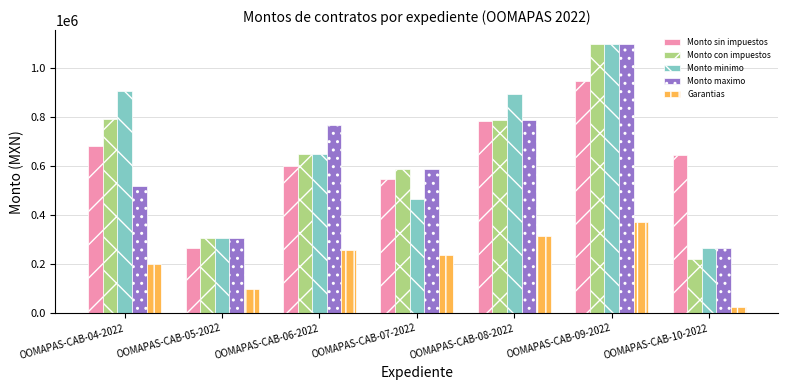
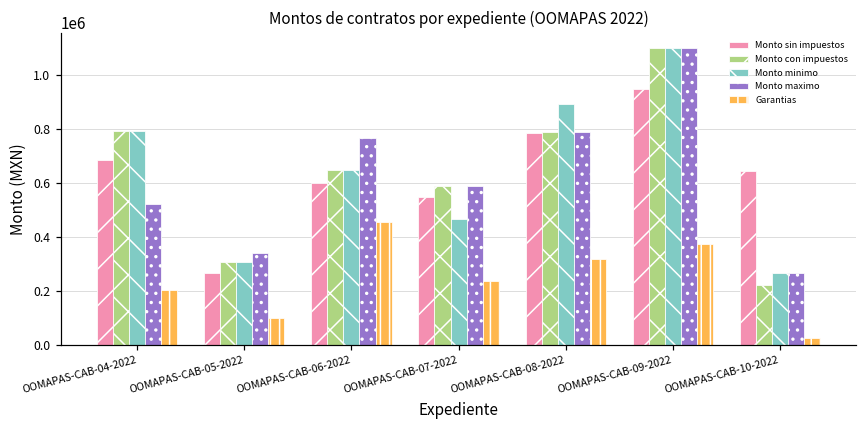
  {
    "Monto sin impuestos": {
      "OOMAPAS-CAB-04-2022": 680000,
      "OOMAPAS-CAB-05-2022": 260000,
      "OOMAPAS-CAB-06-2022": 600000,
      "OOMAPAS-CAB-07-2022": 550000,
      "OOMAPAS-CAB-08-2022": 790000,
      "OOMAPAS-CAB-09-2022": 950000,
      "OOMAPAS-CAB-10-2022": 640000
    },
    "Monto con impuestos": {
      "OOMAPAS-CAB-04-2022": 790000,
      "OOMAPAS-CAB-05-2022": 310000,
      "OOMAPAS-CAB-06-2022": 650000,
      "OOMAPAS-CAB-07-2022": 590000,
      "OOMAPAS-CAB-08-2022": 790000,
      "OOMAPAS-CAB-09-2022": 1100000,
      "OOMAPAS-CAB-10-2022": 220000
    },
    "Monto minimo": {
-     "OOMAPAS-CAB-04-2022": 910000,
+     "OOMAPAS-CAB-04-2022": 790000,
      "OOMAPAS-CAB-05-2022": 310000,
      "OOMAPAS-CAB-06-2022": 650000,
      "OOMAPAS-CAB-07-2022": 470000,
      "OOMAPAS-CAB-08-2022": 890000,
      "OOMAPAS-CAB-09-2022": 1100000,
      "OOMAPAS-CAB-10-2022": 270000
    },
    "Monto maximo": {
      "OOMAPAS-CAB-04-2022": 520000,
-     "OOMAPAS-CAB-05-2022": 310000,
+     "OOMAPAS-CAB-05-2022": 340000,
      "OOMAPAS-CAB-06-2022": 770000,
      "OOMAPAS-CAB-07-2022": 590000,
      "OOMAPAS-CAB-08-2022": 790000,
      "OOMAPAS-CAB-09-2022": 1100000,
      "OOMAPAS-CAB-10-2022": 270000
    },
    "Garantias": {
      "OOMAPAS-CAB-04-2022": 200000,
      "OOMAPAS-CAB-05-2022": 100000,
-     "OOMAPAS-CAB-06-2022": 260000,
+     "OOMAPAS-CAB-06-2022": 460000,
      "OOMAPAS-CAB-07-2022": 240000,
      "OOMAPAS-CAB-08-2022": 320000,
      "OOMAPAS-CAB-09-2022": 370000,
      "OOMAPAS-CAB-10-2022": 20000
    }
  }
